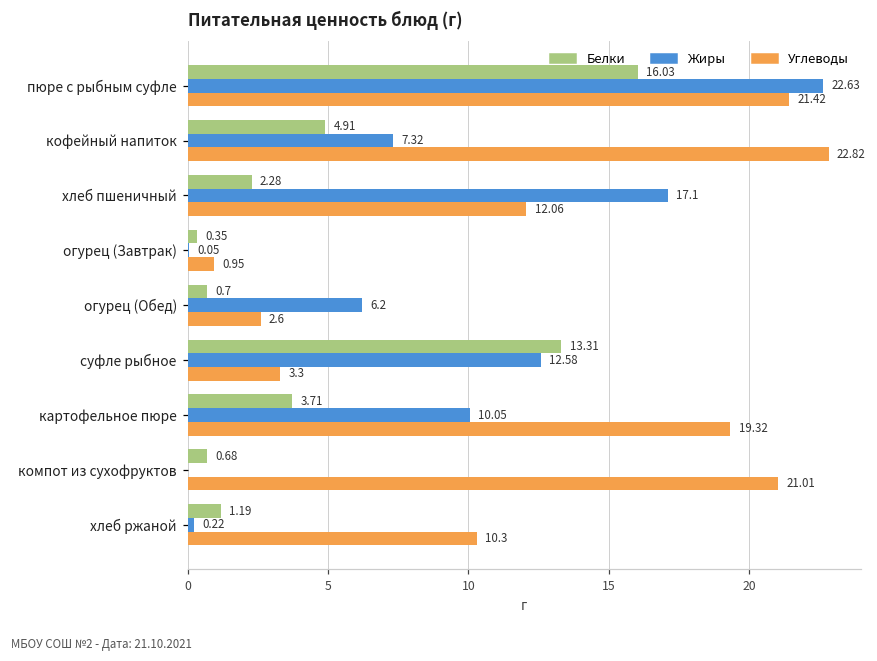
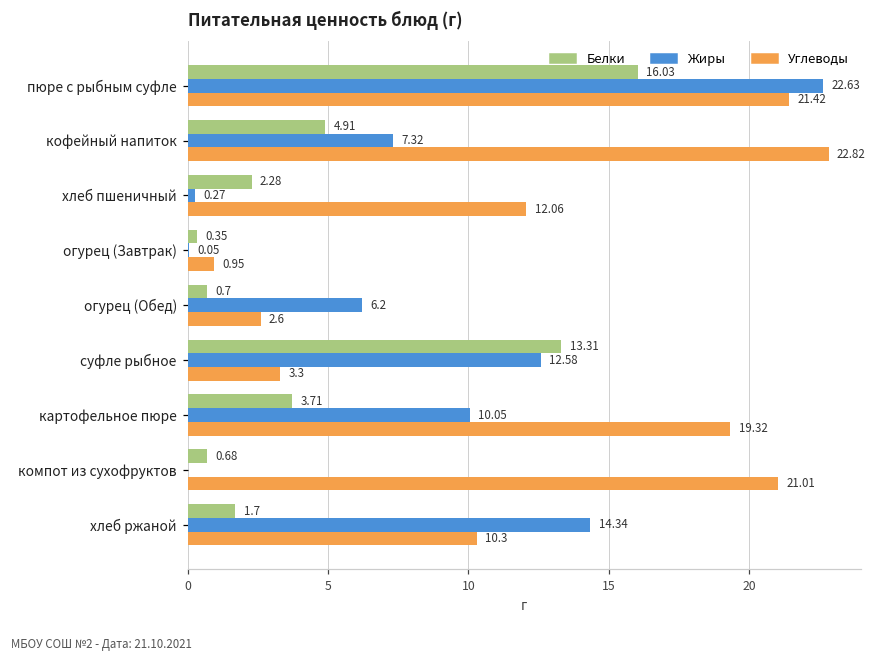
  {
    "Белки": {
      "пюре с рыбным суфле": 16.03,
      "кофейный напиток": 4.91,
      "хлеб пшеничный": 2.28,
      "огурец (Завтрак)": 0.35,
      "огурец (Обед)": 0.7,
      "суфле рыбное": 13.31,
      "картофельное пюре": 3.71,
      "компот из сухофруктов": 0.68,
-     "хлеб ржаной": 1.19
+     "хлеб ржаной": 1.7
    },
    "Жиры": {
      "пюре с рыбным суфле": 22.63,
      "кофейный напиток": 7.32,
-     "хлеб пшеничный": 17.1,
+     "хлеб пшеничный": 0.27,
      "огурец (Завтрак)": 0.05,
      "огурец (Обед)": 6.2,
      "суфле рыбное": 12.58,
      "картофельное пюре": 10.05,
-     "хлеб ржаной": 0.22
+     "хлеб ржаной": 14.34
    },
    "Углеводы": {
      "пюре с рыбным суфле": 21.42,
      "кофейный напиток": 22.82,
      "хлеб пшеничный": 12.06,
      "огурец (Завтрак)": 0.95,
      "огурец (Обед)": 2.6,
      "суфле рыбное": 3.3,
      "картофельное пюре": 19.32,
      "компот из сухофруктов": 21.01,
      "хлеб ржаной": 10.3
    }
  }
